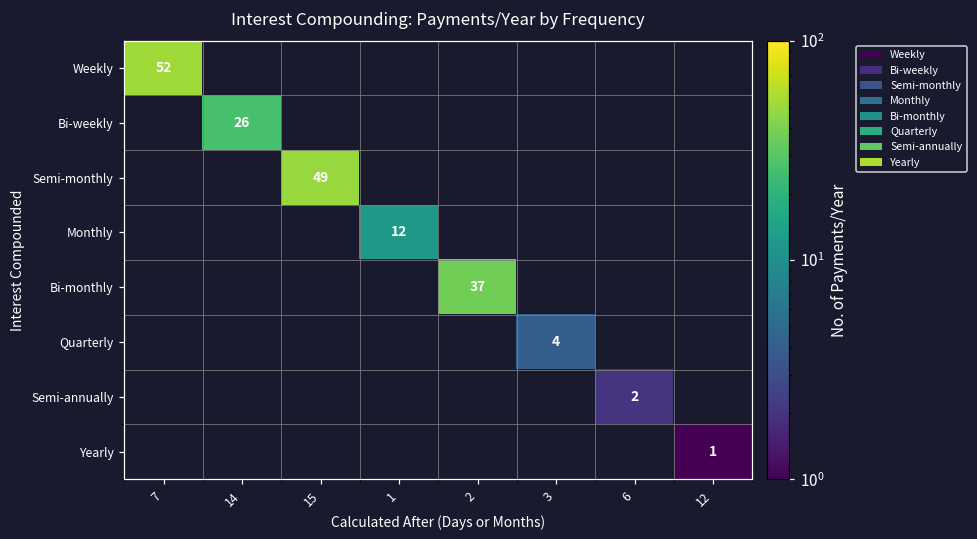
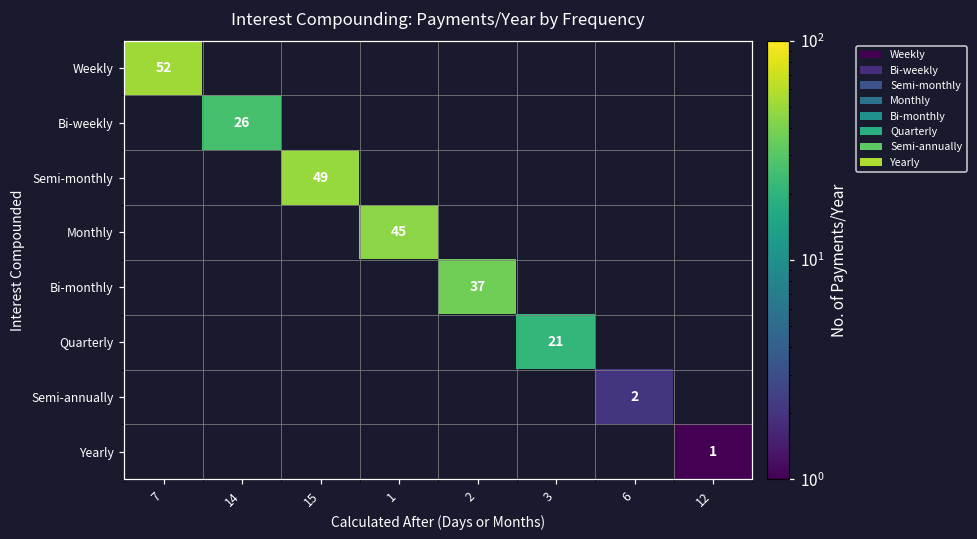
  {
    "Weekly": {
      "7": 52
    },
    "Bi-weekly": {
      "14": 26
    },
    "Semi-monthly": {
      "15": 49
    },
    "Monthly": {
-     "1": 12
+     "1": 45
    },
    "Bi-monthly": {
      "2": 37
    },
    "Quarterly": {
-     "3": 4
+     "3": 21
    },
    "Semi-annually": {
      "6": 2
    },
    "Yearly": {
      "12": 1
    }
  }
